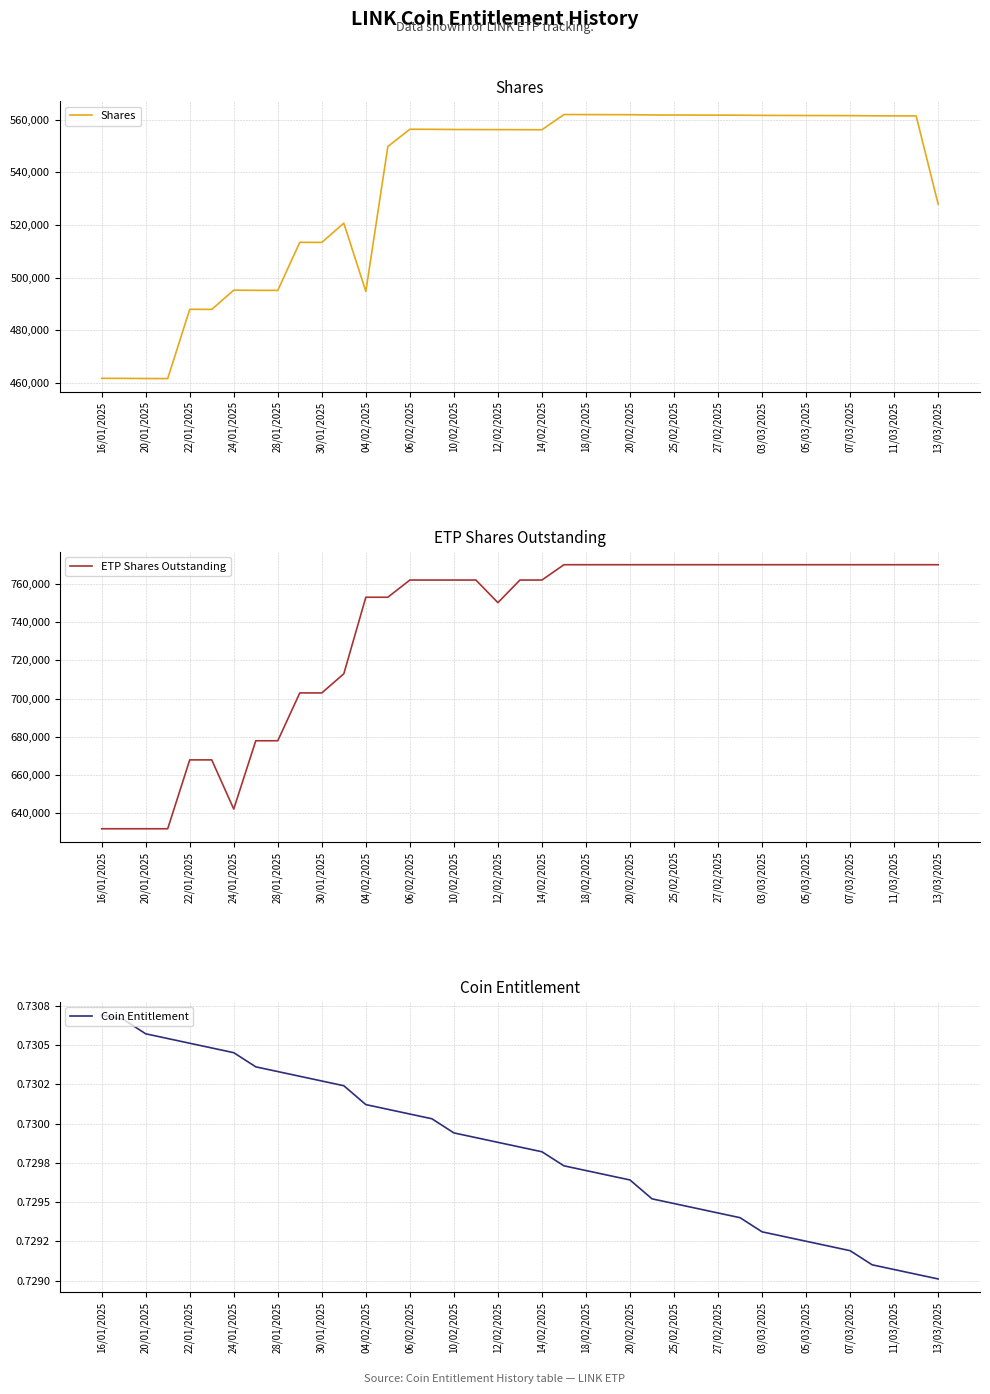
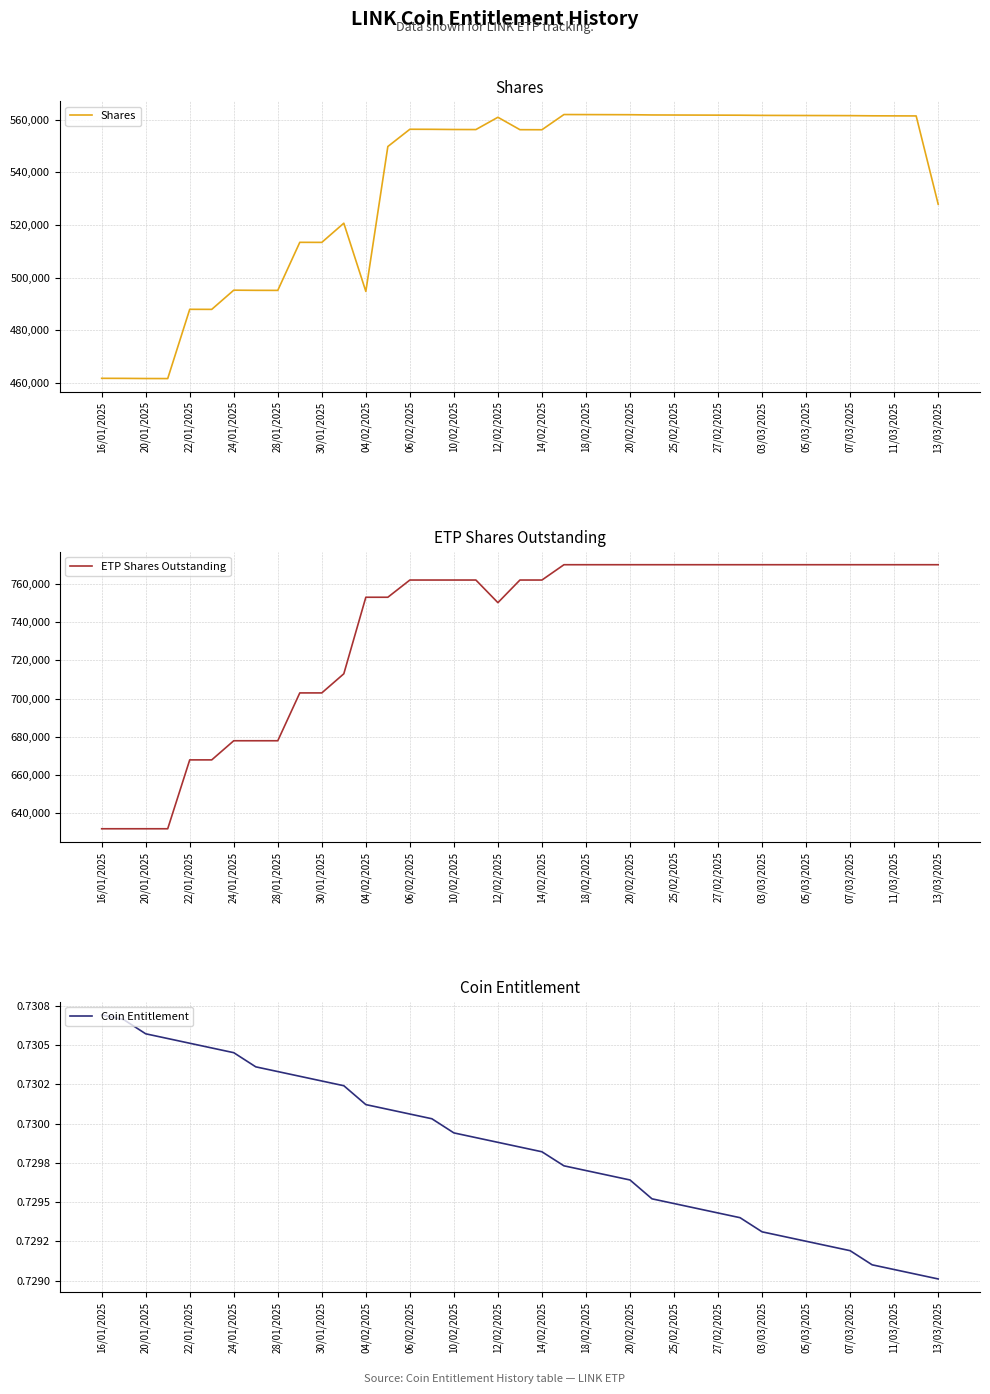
  {
    "Shares": {
      "16/01/2025": "462,000",
      "20/01/2025": "462,000",
      "22/01/2025": "488,000",
      "24/01/2025": "495,000",
      "28/01/2025": "495,000",
      "30/01/2025": "513,000",
      "04/02/2025": "495,000",
      "06/02/2025": "556,000",
      "10/02/2025": "556,000",
-     "12/02/2025": "556,000",
+     "12/02/2025": "561,000",
      "14/02/2025": "556,000",
      "18/02/2025": "562,000",
      "20/02/2025": "562,000",
      "25/02/2025": "562,000",
      "27/02/2025": "562,000",
      "03/03/2025": "562,000",
      "05/03/2025": "562,000",
      "07/03/2025": "561,000",
      "11/03/2025": "561,000",
      "13/03/2025": "528,000"
    },
    "ETP Shares Outstanding": {
      "16/01/2025": "632,000",
      "20/01/2025": "632,000",
      "22/01/2025": "668,000",
-     "24/01/2025": "642,000",
+     "24/01/2025": "678,000",
      "28/01/2025": "678,000",
      "30/01/2025": "703,000",
      "04/02/2025": "753,000",
      "06/02/2025": "762,000",
      "10/02/2025": "762,000",
      "12/02/2025": "750,000",
      "14/02/2025": "762,000",
      "18/02/2025": "770,000",
      "20/02/2025": "770,000",
      "25/02/2025": "770,000",
      "27/02/2025": "770,000",
      "03/03/2025": "770,000",
      "05/03/2025": "770,000",
      "07/03/2025": "770,000",
      "11/03/2025": "770,000",
      "13/03/2025": "770,000"
    }
  }
